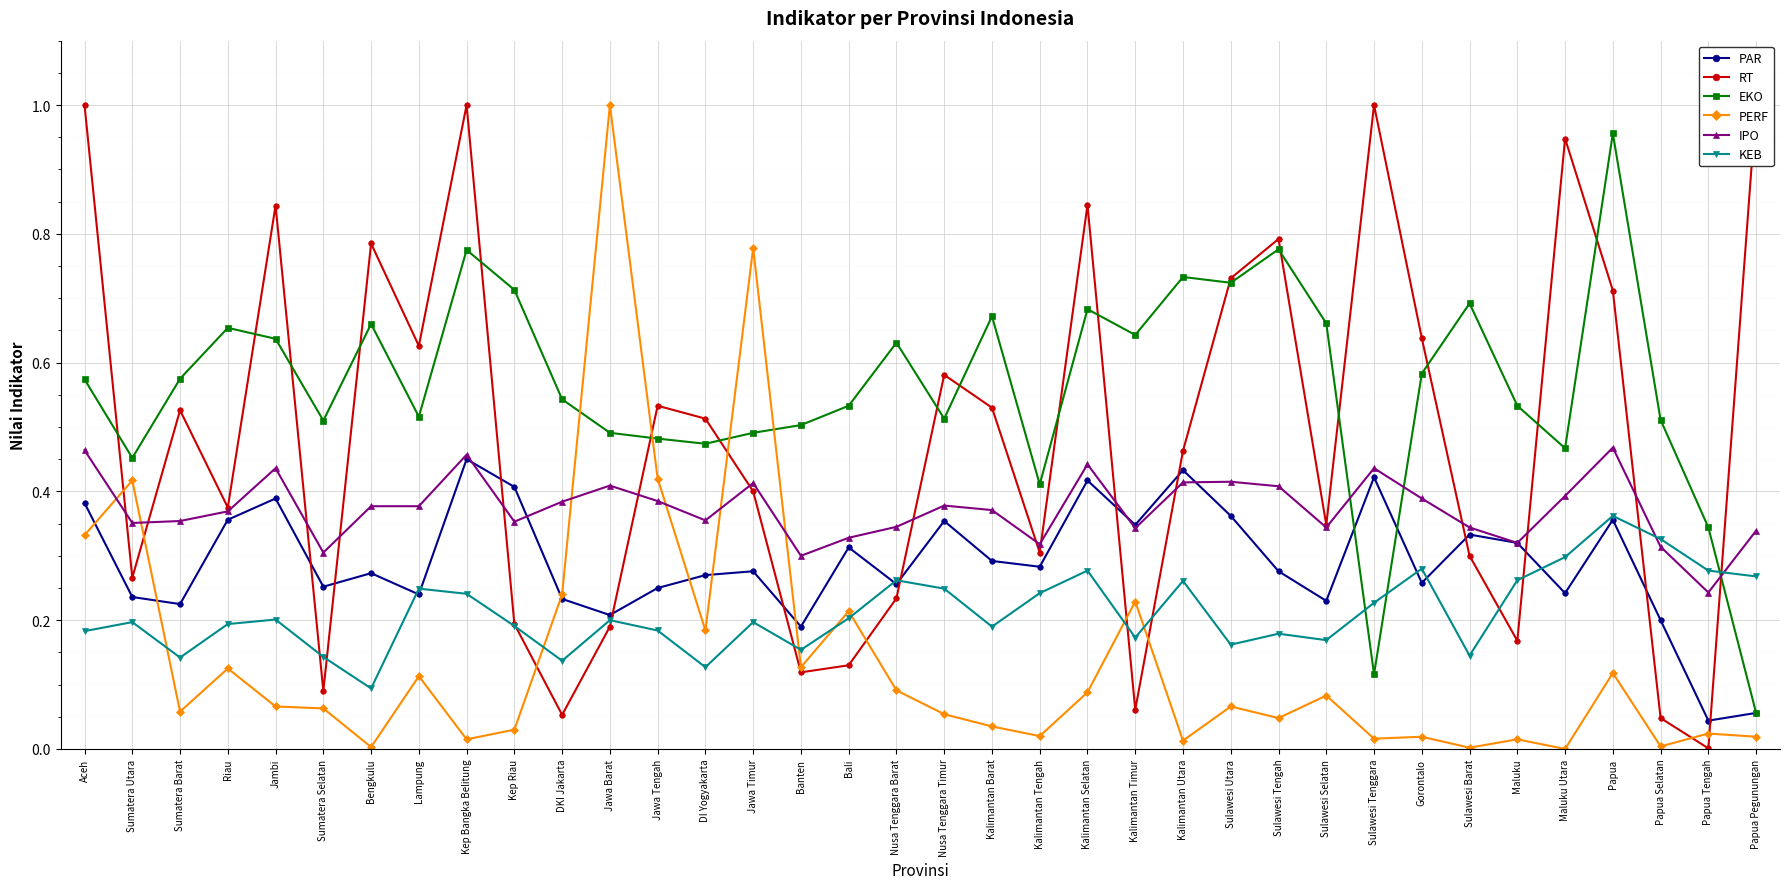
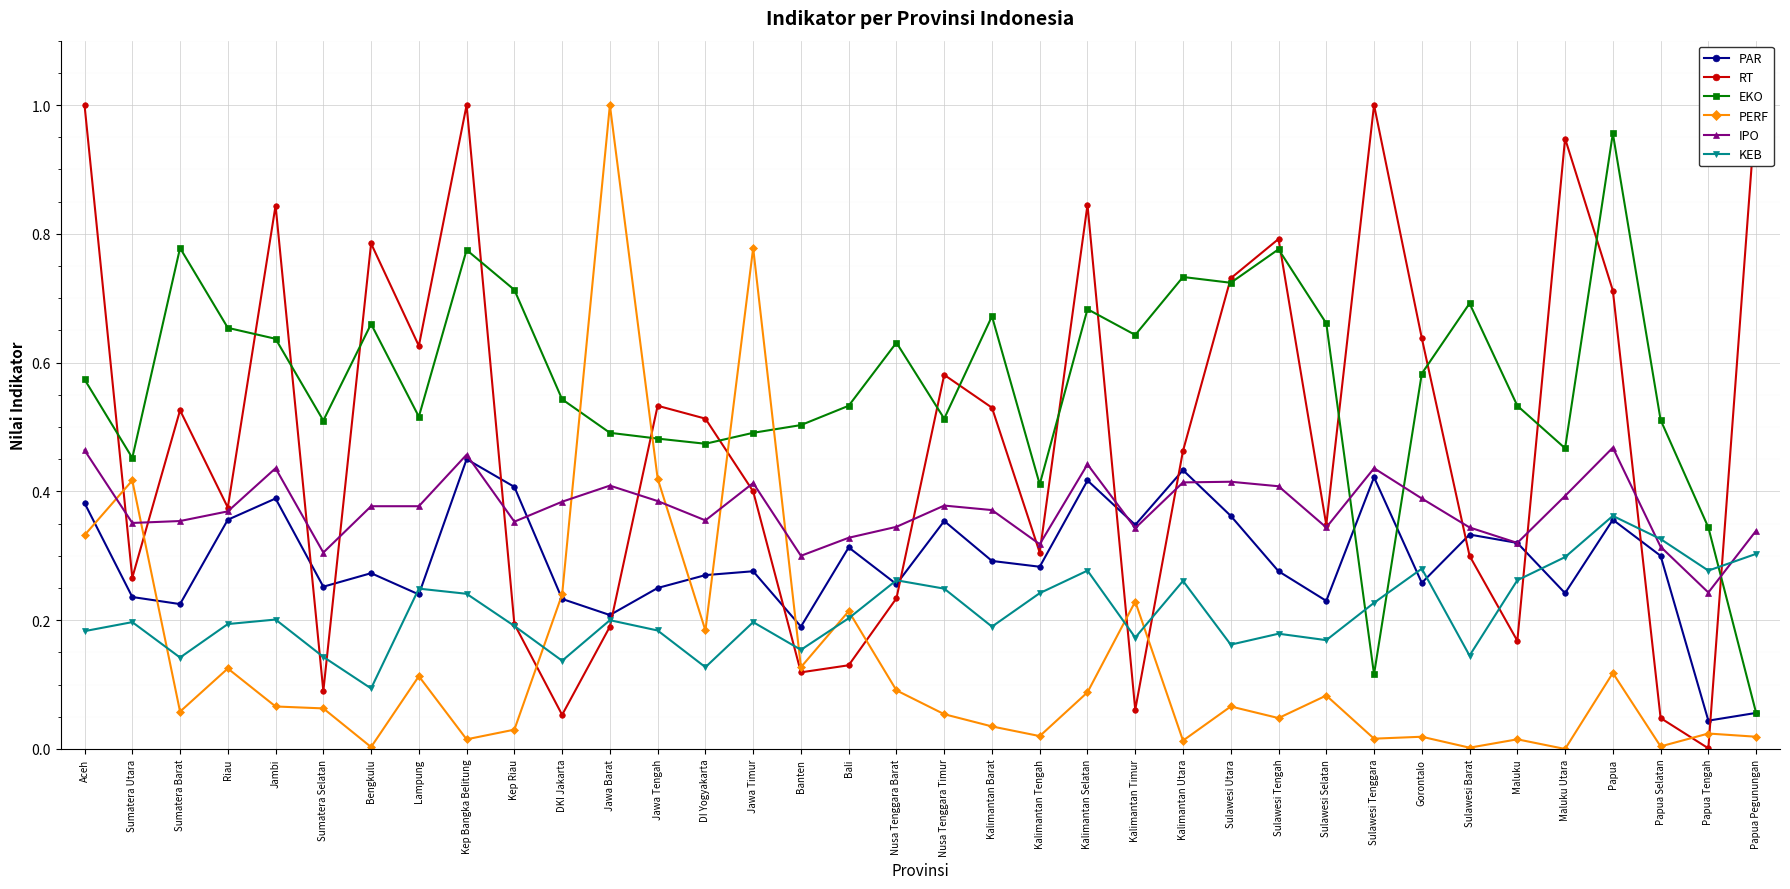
  {
    "PAR": {
      "Aceh": 0.38,
      "Sumatera Utara": 0.24,
      "Sumatera Barat": 0.23,
      "Riau": 0.36,
      "Jambi": 0.39,
      "Sumatera Selatan": 0.25,
      "Bengkulu": 0.27,
      "Lampung": 0.24,
      "Kep Bangka Belitung": 0.45,
      "Kep Riau": 0.41,
      "DKI Jakarta": 0.23,
      "Jawa Barat": 0.21,
      "Jawa Tengah": 0.25,
      "DI Yogyakarta": 0.27,
      "Jawa Timur": 0.28,
      "Banten": 0.19,
      "Bali": 0.31,
      "Nusa Tenggara Barat": 0.26,
      "Nusa Tenggara Timur": 0.35,
      "Kalimantan Barat": 0.29,
      "Kalimantan Tengah": 0.28,
      "Kalimantan Selatan": 0.42,
      "Kalimantan Timur": 0.35,
      "Kalimantan Utara": 0.43,
      "Sulawesi Utara": 0.36,
      "Sulawesi Tengah": 0.28,
      "Sulawesi Selatan": 0.23,
      "Sulawesi Tenggara": 0.42,
      "Gorontalo": 0.26,
      "Sulawesi Barat": 0.33,
      "Maluku Utara": 0.24,
      "Papua": 0.36,
-     "Papua Selatan": 0.2,
+     "Papua Selatan": 0.3,
      "Papua Tengah": 0.04
    },
    "EKO": {
      "Aceh": 0.57,
      "Sumatera Utara": 0.45,
-     "Sumatera Barat": 0.58,
+     "Sumatera Barat": 0.78,
      "Riau": 0.65,
      "Jambi": 0.64,
      "Sumatera Selatan": 0.51,
      "Bengkulu": 0.66,
      "Lampung": 0.52,
      "Kep Bangka Belitung": 0.78,
      "Kep Riau": 0.71,
      "DKI Jakarta": 0.54,
      "Jawa Barat": 0.49,
      "Jawa Tengah": 0.48,
      "DI Yogyakarta": 0.47,
      "Jawa Timur": 0.49,
      "Banten": 0.50,
      "Bali": 0.53,
      "Nusa Tenggara Barat": 0.63,
      "Nusa Tenggara Timur": 0.51,
      "Kalimantan Barat": 0.67,
      "Kalimantan Tengah": 0.41,
      "Kalimantan Selatan": 0.68,
      "Kalimantan Timur": 0.64,
      "Kalimantan Utara": 0.73,
      "Sulawesi Utara": 0.72,
      "Sulawesi Tengah": 0.78,
      "Sulawesi Selatan": 0.66,
      "Sulawesi Tenggara": 0.12,
      "Gorontalo": 0.58,
      "Sulawesi Barat": 0.69,
      "Maluku": 0.53,
      "Maluku Utara": 0.47,
      "Papua": 0.96,
      "Papua Selatan": 0.51,
      "Papua Tengah": 0.34
    },
    "KEB": {
      "Aceh": 0.18,
      "Sumatera Utara": 0.20,
      "Sumatera Barat": 0.14,
      "Riau": 0.19,
      "Jambi": 0.20,
      "Sumatera Selatan": 0.14,
      "Bengkulu": 0.09,
      "Lampung": 0.25,
      "Kep Bangka Belitung": 0.24,
      "DKI Jakarta": 0.14,
      "Jawa Barat": 0.20,
      "Jawa Tengah": 0.18,
      "DI Yogyakarta": 0.13,
      "Jawa Timur": 0.20,
      "Banten": 0.15,
      "Bali": 0.20,
      "Nusa Tenggara Barat": 0.26,
      "Nusa Tenggara Timur": 0.25,
      "Kalimantan Barat": 0.19,
      "Kalimantan Tengah": 0.24,
      "Kalimantan Selatan": 0.28,
      "Kalimantan Timur": 0.17,
      "Kalimantan Utara": 0.26,
      "Sulawesi Utara": 0.16,
      "Sulawesi Tengah": 0.18,
      "Sulawesi Selatan": 0.17,
      "Sulawesi Tenggara": 0.23,
      "Gorontalo": 0.28,
      "Sulawesi Barat": 0.15,
      "Maluku": 0.26,
      "Maluku Utara": 0.30,
      "Papua": 0.36,
      "Papua Selatan": 0.33,
      "Papua Tengah": 0.28,
-     "Papua Pegunungan": 0.27
+     "Papua Pegunungan": 0.30
    }
  }
